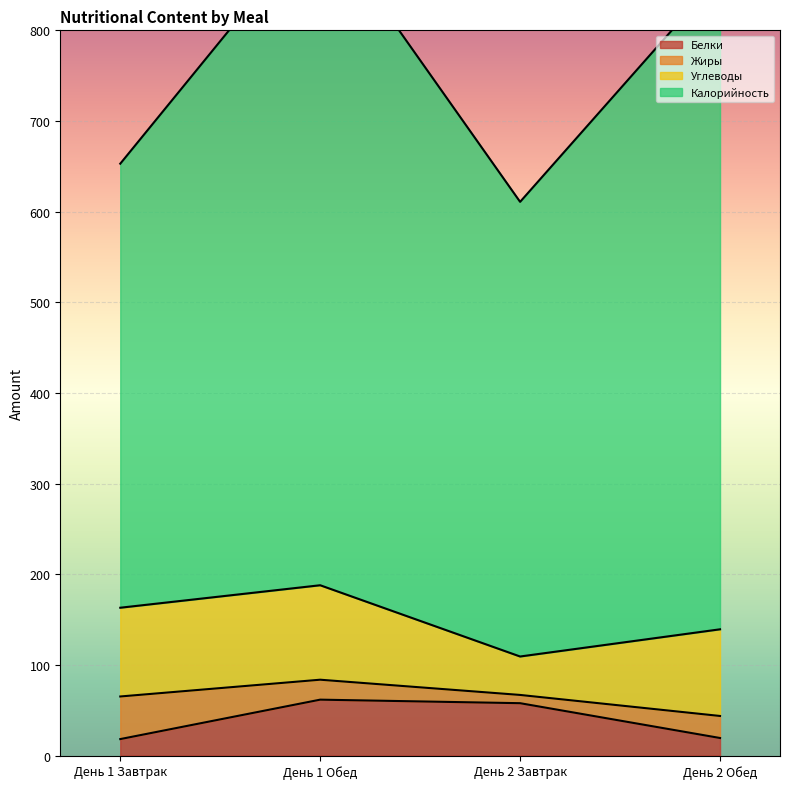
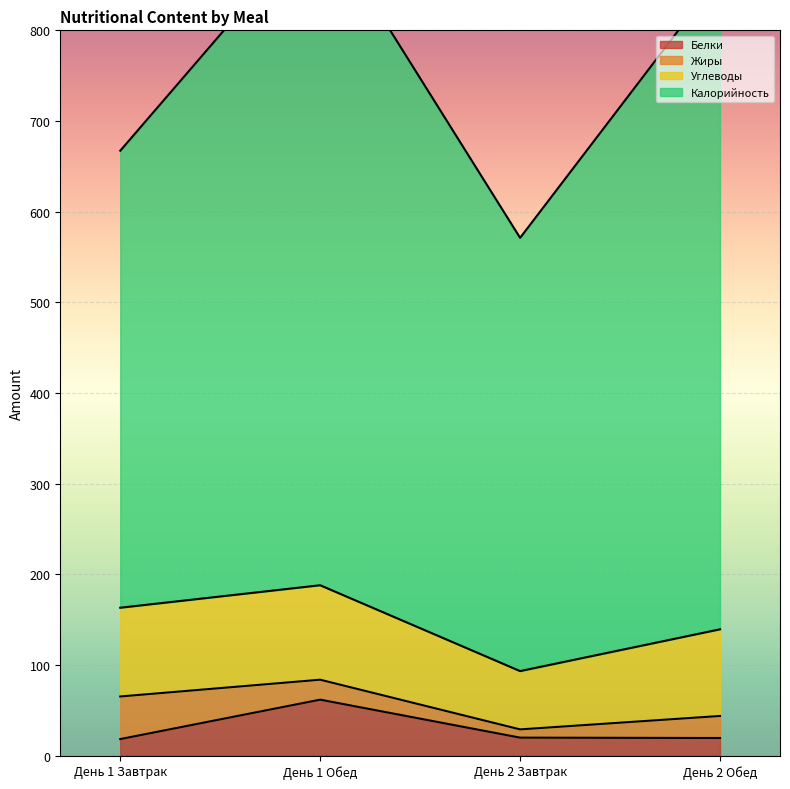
  {
    "Белки": {
      "День 1 Завтрак": 20,
      "День 1 Обед": 60,
-     "День 2 Завтрак": 60,
+     "День 2 Завтрак": 20,
      "День 2 Обед": 20
    },
    "Жиры": {
      "День 1 Завтрак": 50,
      "День 1 Обед": 20,
      "День 2 Завтрак": 10,
      "День 2 Обед": 20
    },
    "Углеводы": {
      "День 1 Завтрак": 100,
      "День 1 Обед": 100,
-     "День 2 Завтрак": 40,
+     "День 2 Завтрак": 60,
      "День 2 Обед": 100
    },
    "Калорийность": {
-     "День 1 Завтрак": 490,
-     "День 2 Завтрак": 500
+     "День 1 Завтрак": 500,
+     "День 2 Завтрак": 480
    }
  }
